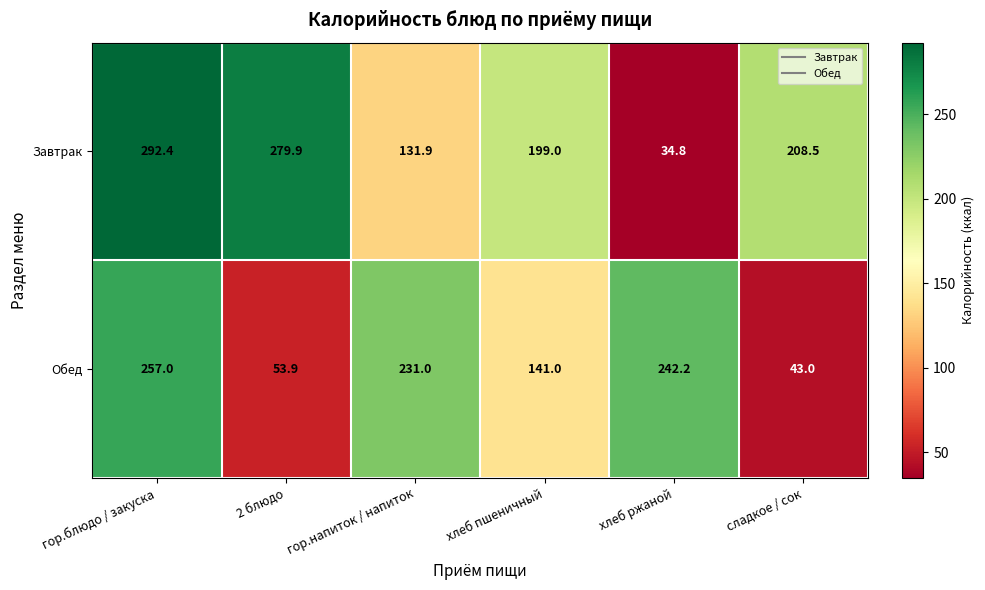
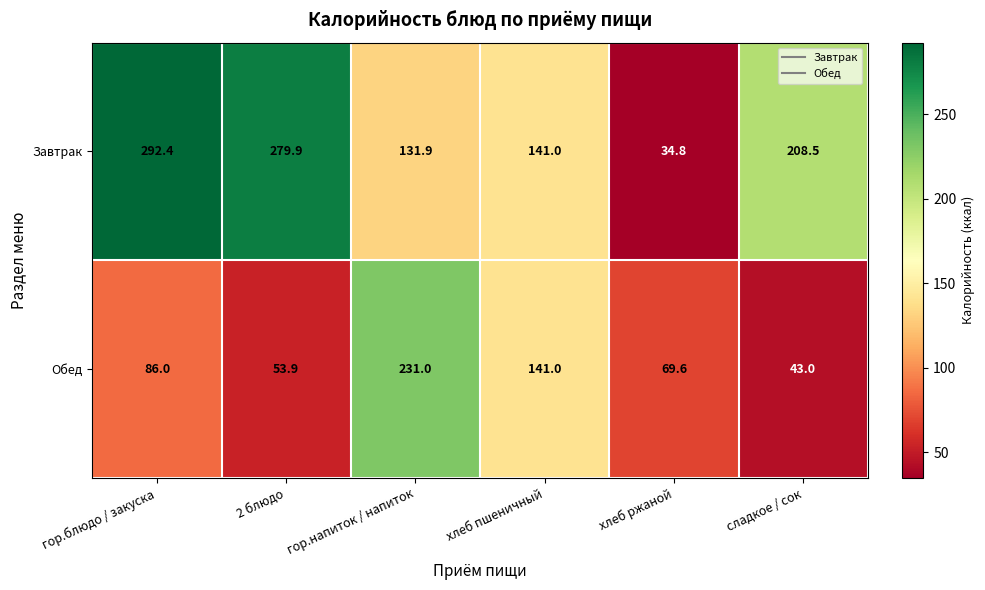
  {
    "Завтрак": {
      "гор.блюдо / закуска": 292.4,
      "2 блюдо": 279.9,
      "гор.напиток / напиток": 131.9,
-     "хлеб пшеничный": 199.0,
+     "хлеб пшеничный": 141.0,
      "хлеб ржаной": 34.8,
      "сладкое / сок": 208.5
    },
    "Обед": {
-     "гор.блюдо / закуска": 257.0,
+     "гор.блюдо / закуска": 86.0,
      "2 блюдо": 53.9,
      "гор.напиток / напиток": 231.0,
      "хлеб пшеничный": 141.0,
-     "хлеб ржаной": 242.2,
+     "хлеб ржаной": 69.6,
      "сладкое / сок": 43.0
    }
  }
